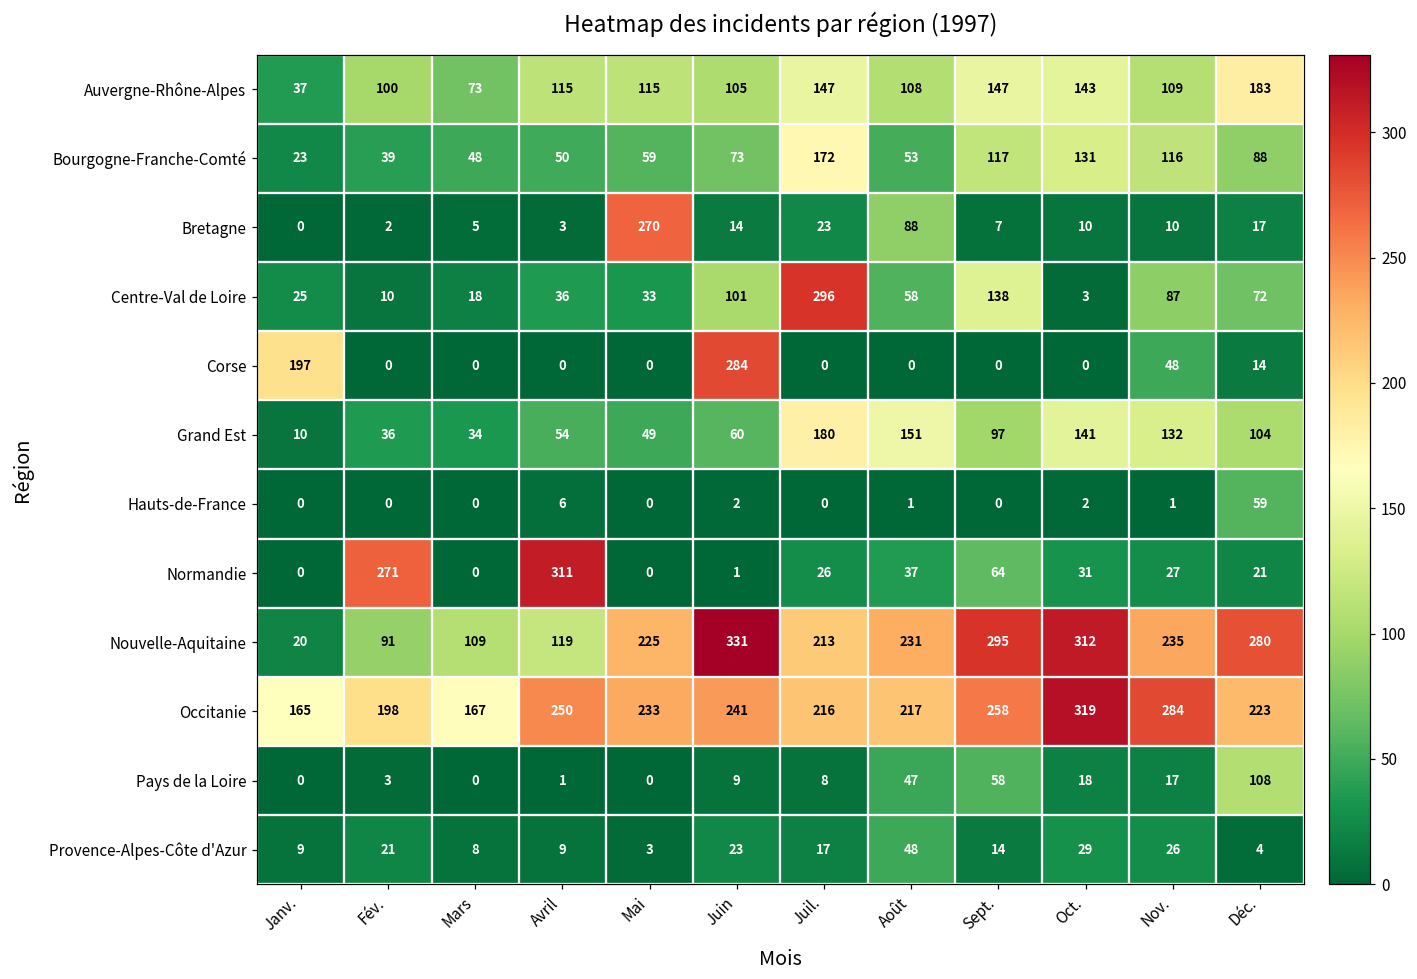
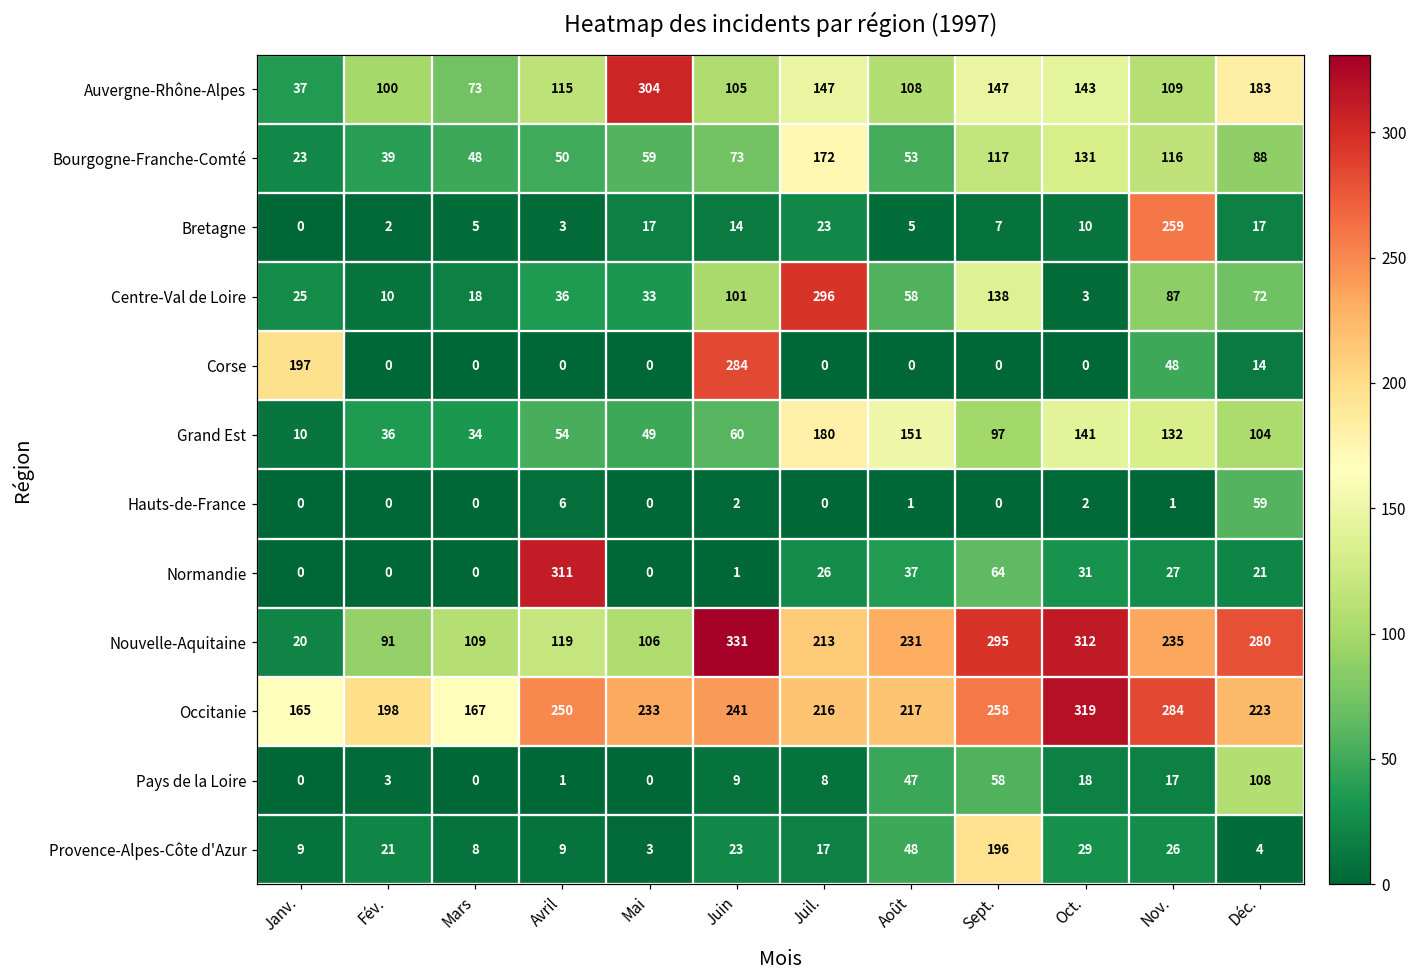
  {
    "Auvergne-Rhône-Alpes": {
      "Janv.": 37,
      "Fév.": 100,
      "Mars": 73,
      "Avril": 115,
-     "Mai": 115,
+     "Mai": 304,
      "Juin": 105,
      "Juil.": 147,
      "Août": 108,
      "Sept.": 147,
      "Oct.": 143,
      "Nov.": 109,
      "Déc.": 183
    },
    "Bourgogne-Franche-Comté": {
      "Janv.": 23,
      "Fév.": 39,
      "Mars": 48,
      "Avril": 50,
      "Mai": 59,
      "Juin": 73,
      "Juil.": 172,
      "Août": 53,
      "Sept.": 117,
      "Oct.": 131,
      "Nov.": 116,
      "Déc.": 88
    },
    "Bretagne": {
      "Janv.": 0,
      "Fév.": 2,
      "Mars": 5,
      "Avril": 3,
-     "Mai": 270,
+     "Mai": 17,
      "Juin": 14,
      "Juil.": 23,
-     "Août": 88,
+     "Août": 5,
      "Sept.": 7,
      "Oct.": 10,
-     "Nov.": 10,
+     "Nov.": 259,
      "Déc.": 17
    },
    "Centre-Val de Loire": {
      "Janv.": 25,
      "Fév.": 10,
      "Mars": 18,
      "Avril": 36,
      "Mai": 33,
      "Juin": 101,
      "Juil.": 296,
      "Août": 58,
      "Sept.": 138,
      "Oct.": 3,
      "Nov.": 87,
      "Déc.": 72
    },
    "Corse": {
      "Janv.": 197,
      "Fév.": 0,
      "Mars": 0,
      "Avril": 0,
      "Mai": 0,
      "Juin": 284,
      "Juil.": 0,
      "Août": 0,
      "Sept.": 0,
      "Oct.": 0,
      "Nov.": 48,
      "Déc.": 14
    },
    "Grand Est": {
      "Janv.": 10,
      "Fév.": 36,
      "Mars": 34,
      "Avril": 54,
      "Mai": 49,
      "Juin": 60,
      "Juil.": 180,
      "Août": 151,
      "Sept.": 97,
      "Oct.": 141,
      "Nov.": 132,
      "Déc.": 104
    },
    "Hauts-de-France": {
      "Janv.": 0,
      "Fév.": 0,
      "Mars": 0,
      "Avril": 6,
      "Mai": 0,
      "Juin": 2,
      "Juil.": 0,
      "Août": 1,
      "Sept.": 0,
      "Oct.": 2,
      "Nov.": 1,
      "Déc.": 59
    },
    "Normandie": {
      "Janv.": 0,
-     "Fév.": 271,
+     "Fév.": 0,
      "Mars": 0,
      "Avril": 311,
      "Mai": 0,
      "Juin": 1,
      "Juil.": 26,
      "Août": 37,
      "Sept.": 64,
      "Oct.": 31,
      "Nov.": 27,
      "Déc.": 21
    },
    "Nouvelle-Aquitaine": {
      "Janv.": 20,
      "Fév.": 91,
      "Mars": 109,
      "Avril": 119,
-     "Mai": 225,
+     "Mai": 106,
      "Juin": 331,
      "Juil.": 213,
      "Août": 231,
      "Sept.": 295,
      "Oct.": 312,
      "Nov.": 235,
      "Déc.": 280
    },
    "Occitanie": {
      "Janv.": 165,
      "Fév.": 198,
      "Mars": 167,
      "Avril": 250,
      "Mai": 233,
      "Juin": 241,
      "Juil.": 216,
      "Août": 217,
      "Sept.": 258,
      "Oct.": 319,
      "Nov.": 284,
      "Déc.": 223
    },
    "Pays de la Loire": {
      "Janv.": 0,
      "Fév.": 3,
      "Mars": 0,
      "Avril": 1,
      "Mai": 0,
      "Juin": 9,
      "Juil.": 8,
      "Août": 47,
      "Sept.": 58,
      "Oct.": 18,
      "Nov.": 17,
      "Déc.": 108
    },
    "Provence-Alpes-Côte d'Azur": {
      "Janv.": 9,
      "Fév.": 21,
      "Mars": 8,
      "Avril": 9,
      "Mai": 3,
      "Juin": 23,
      "Juil.": 17,
      "Août": 48,
-     "Sept.": 14,
+     "Sept.": 196,
      "Oct.": 29,
      "Nov.": 26,
      "Déc.": 4
    }
  }
